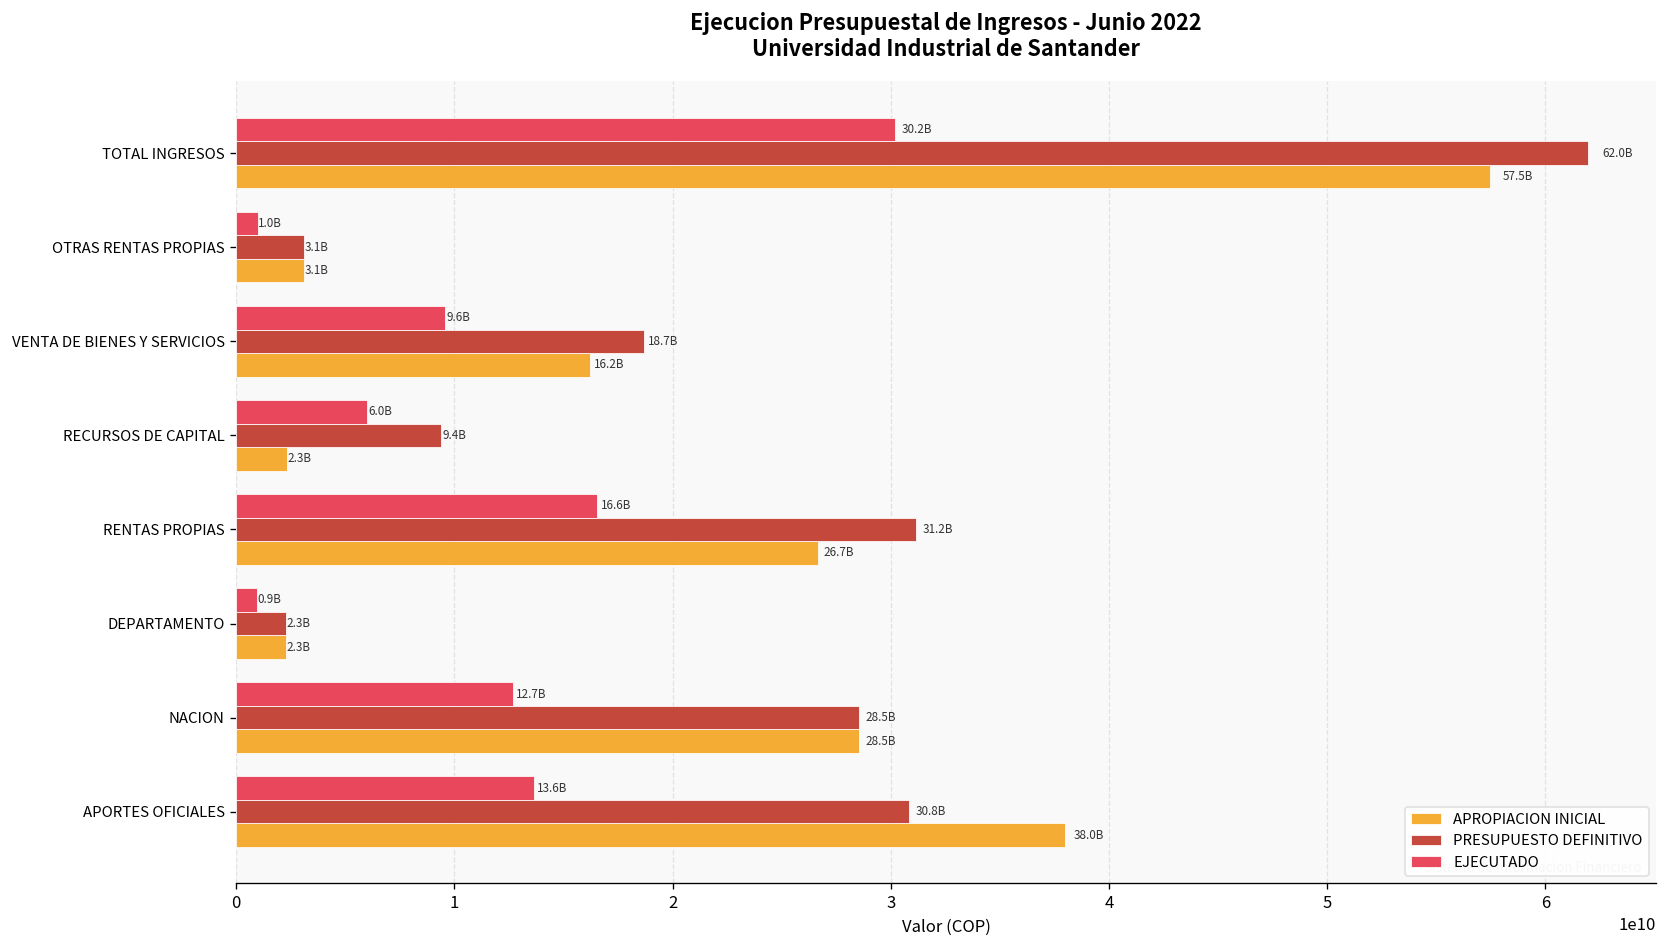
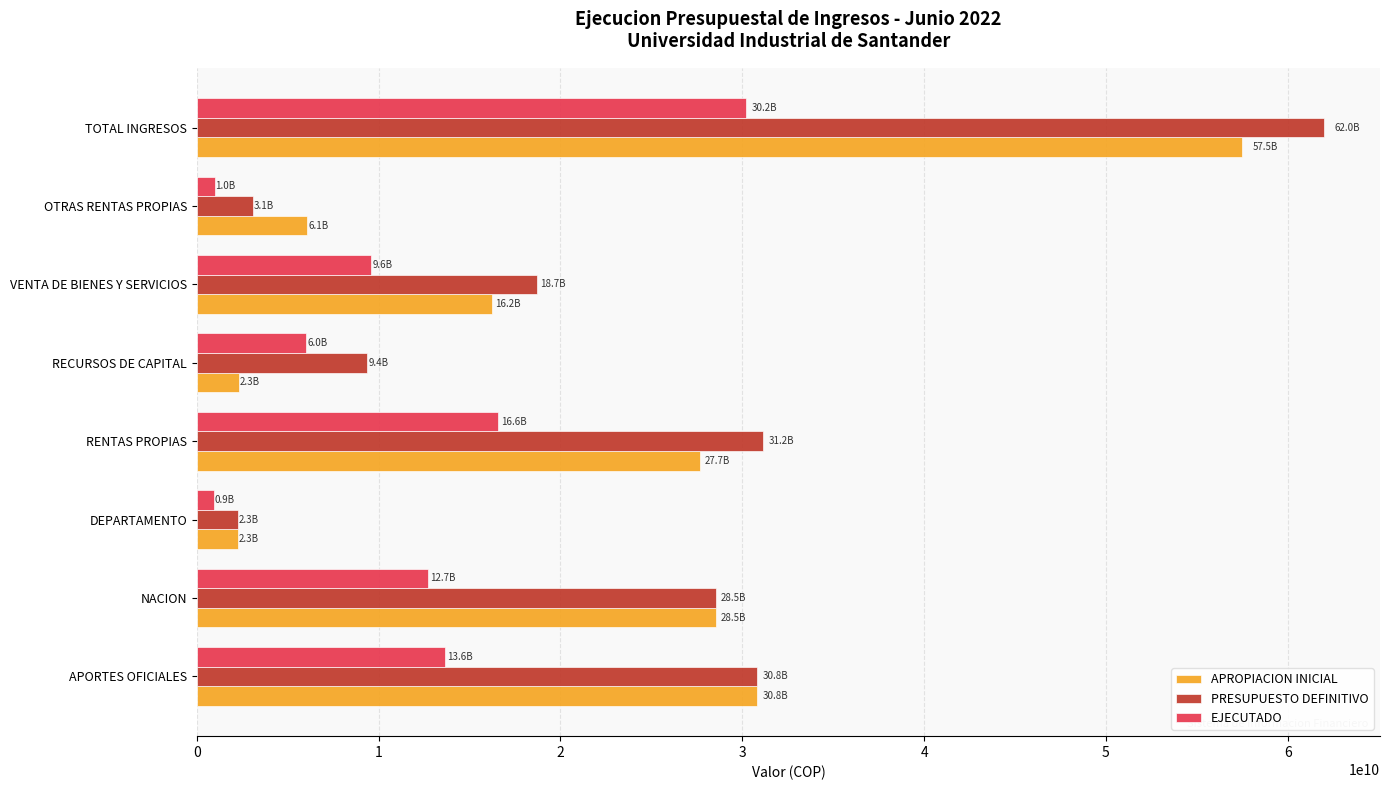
  {
    "APROPIACION INICIAL": {
      "TOTAL INGRESOS": "57.5B",
-     "OTRAS RENTAS PROPIAS": "3.1B",
+     "OTRAS RENTAS PROPIAS": "6.1B",
      "VENTA DE BIENES Y SERVICIOS": "16.2B",
      "RECURSOS DE CAPITAL": "2.3B",
-     "RENTAS PROPIAS": "26.7B",
+     "RENTAS PROPIAS": "27.7B",
      "DEPARTAMENTO": "2.3B",
      "NACION": "28.5B",
-     "APORTES OFICIALES": "38.0B"
+     "APORTES OFICIALES": "30.8B"
    }
  }
